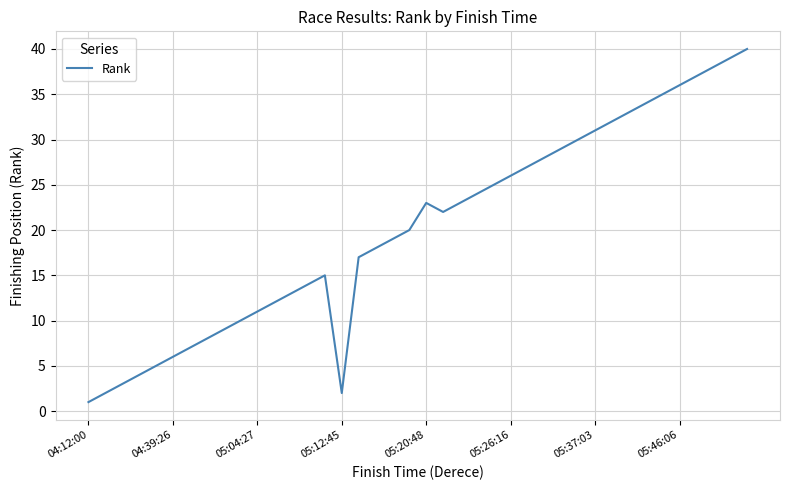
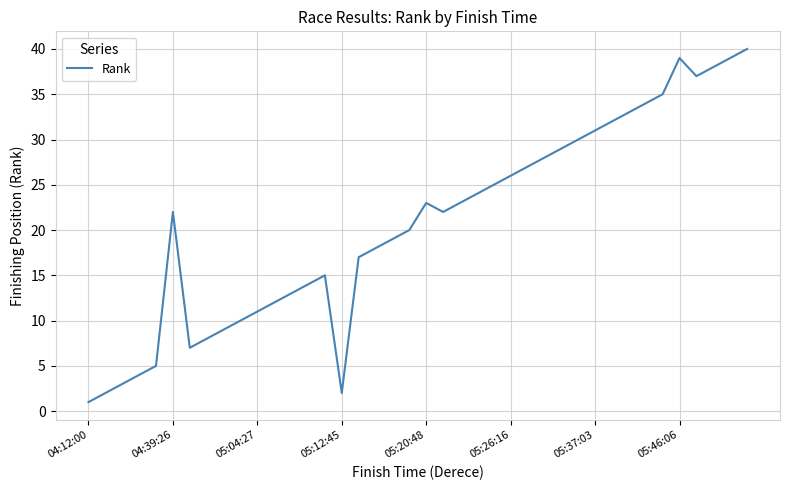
  {
    "04:12:00": 1,
-   "04:39:26": 6,
+   "04:39:26": 22,
    "05:04:27": 11,
    "05:12:45": 2,
    "05:20:48": 23,
    "05:26:16": 26,
    "05:37:03": 31,
-   "05:46:06": 36
+   "05:46:06": 39
  }
